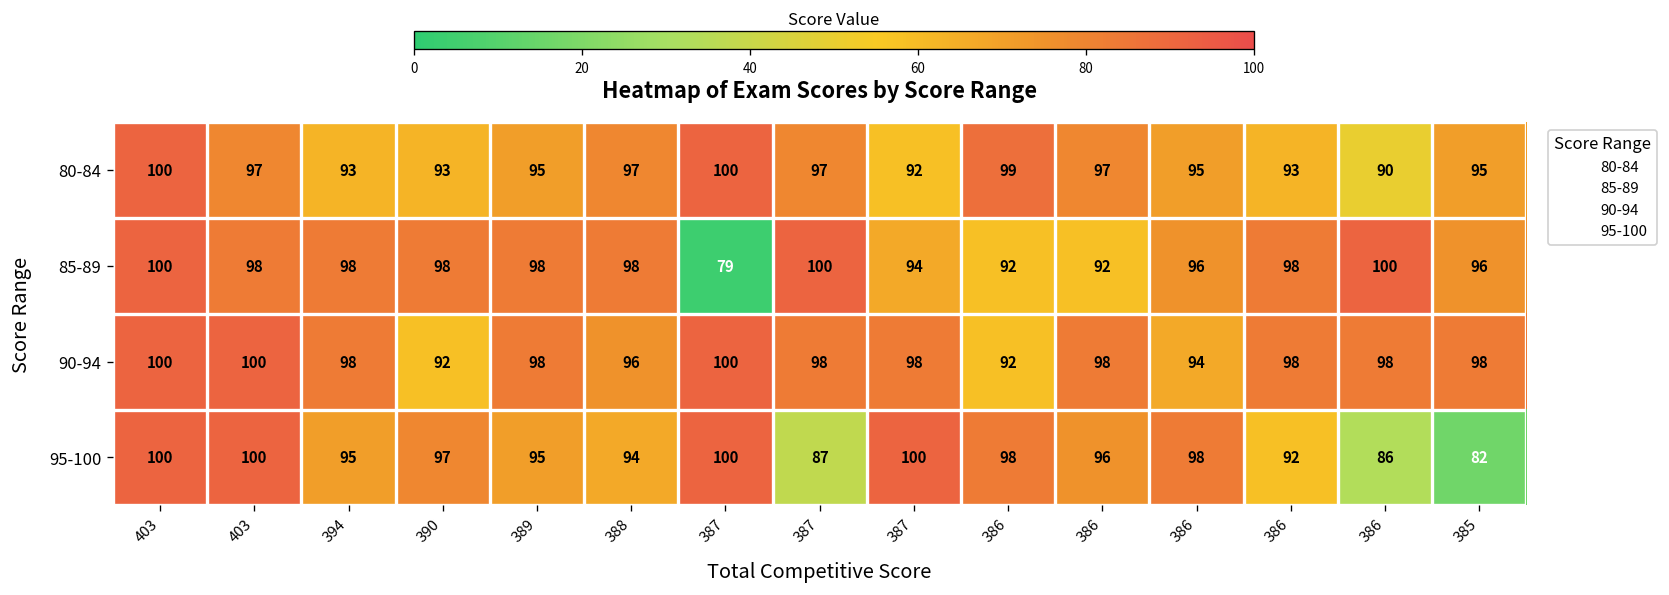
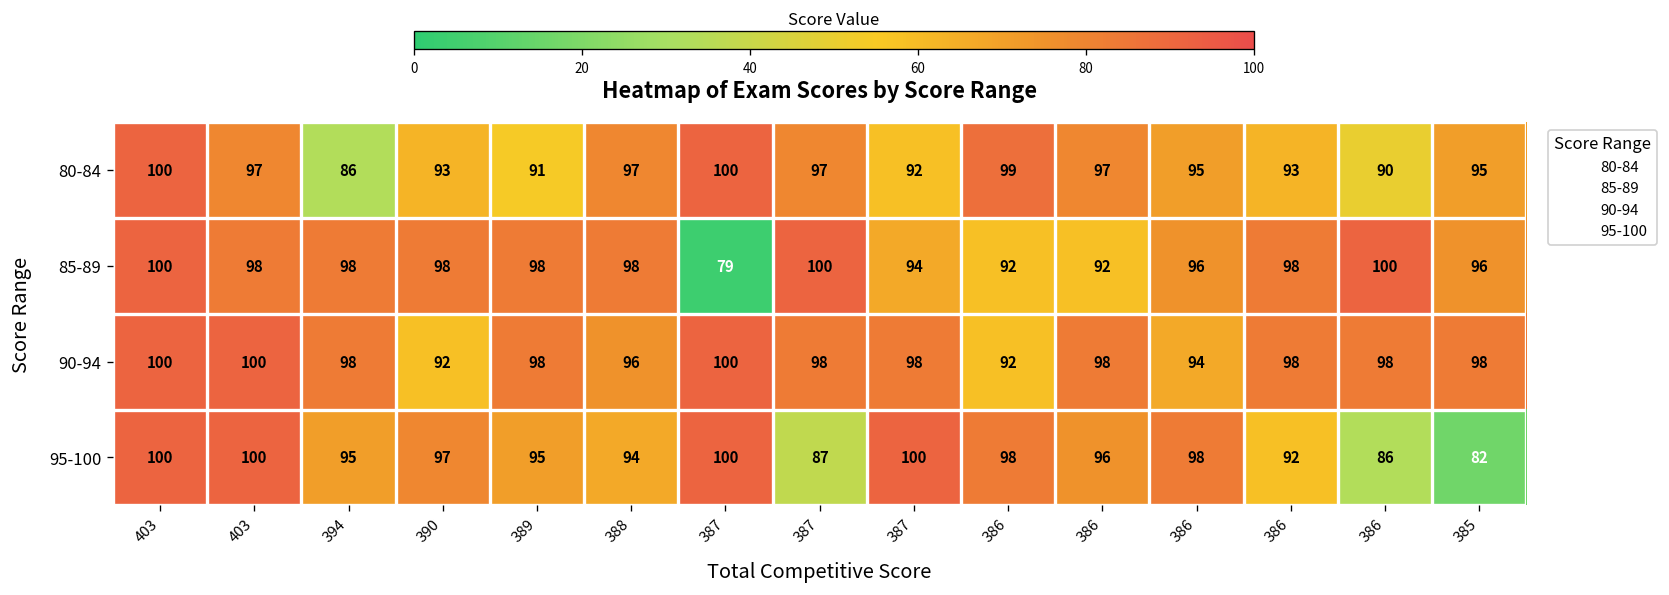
  {
    "80-84": {
-     "394": 93,
+     "394": 86,
      "390": 93,
-     "389": 95,
+     "389": 91,
      "388": 97,
      "385": 95
    },
    "85-89": {
      "394": 98,
      "390": 98,
      "389": 98,
      "388": 98,
      "385": 96
    },
    "90-94": {
      "394": 98,
      "390": 92,
      "389": 98,
      "388": 96,
      "385": 98
    },
    "95-100": {
      "394": 95,
      "390": 97,
      "389": 95,
      "388": 94,
      "385": 82
    }
  }
